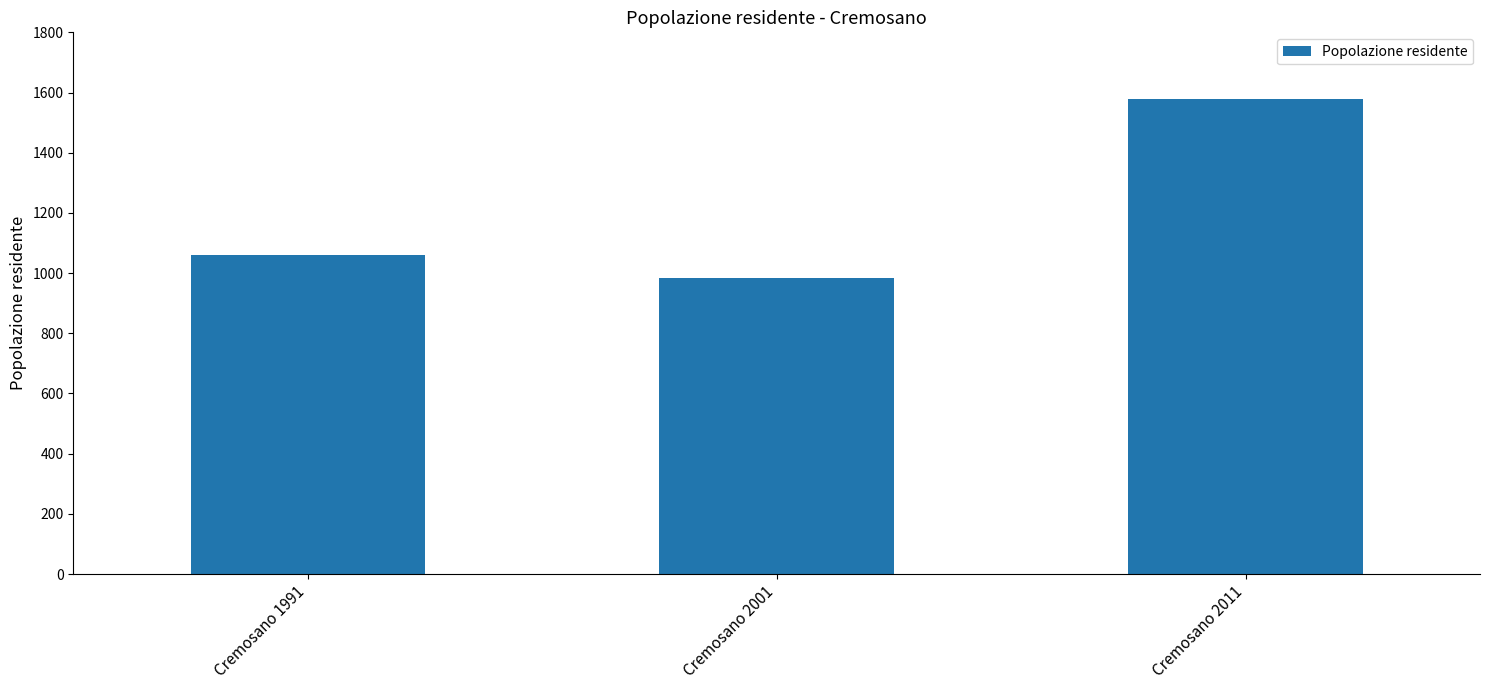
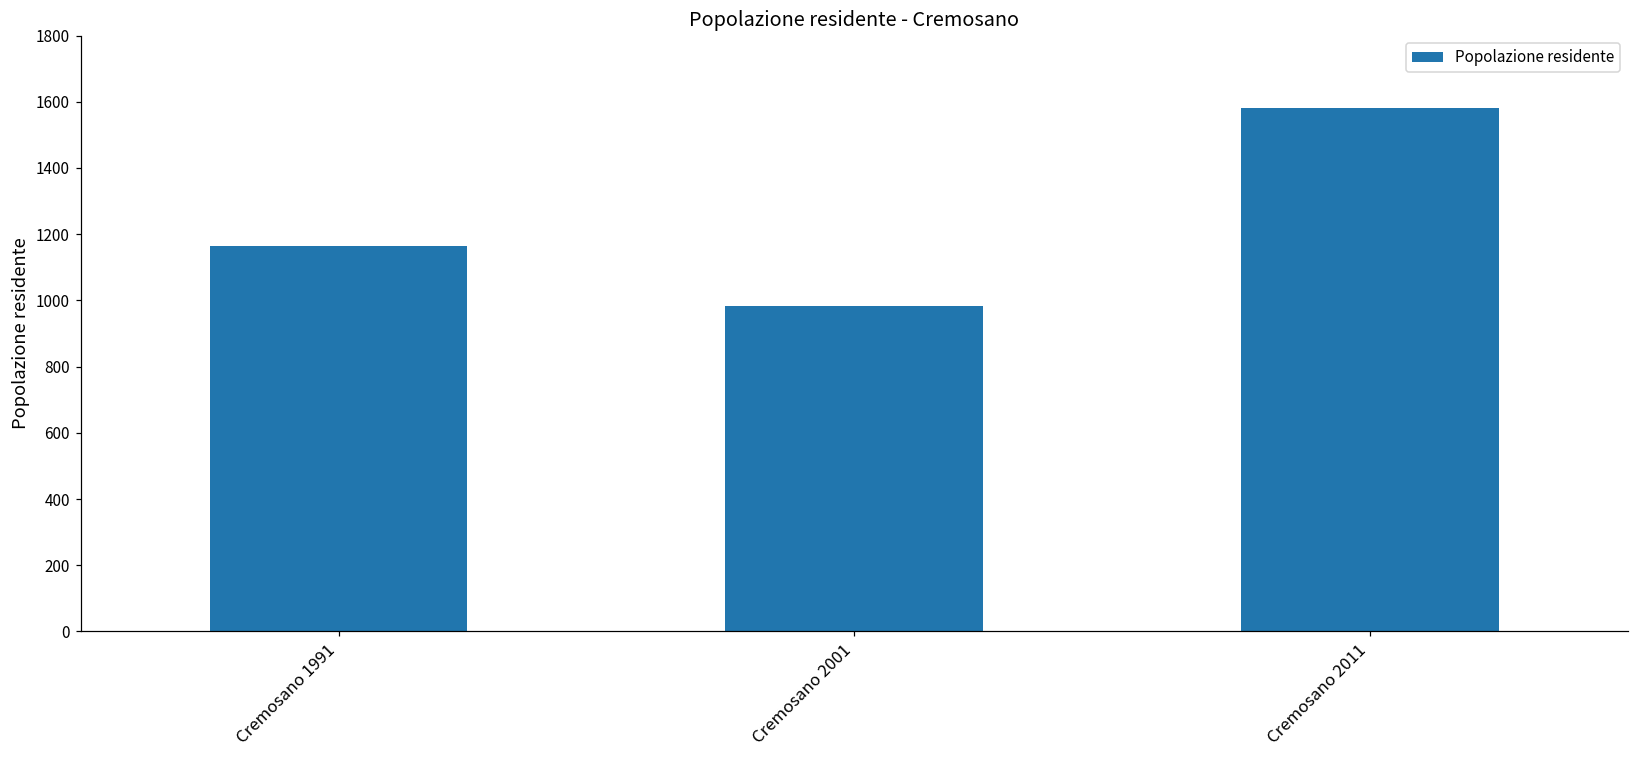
  {
-   "Cremosano 1991": 1060,
+   "Cremosano 1991": 1160,
    "Cremosano 2001": 980,
    "Cremosano 2011": 1580
  }
